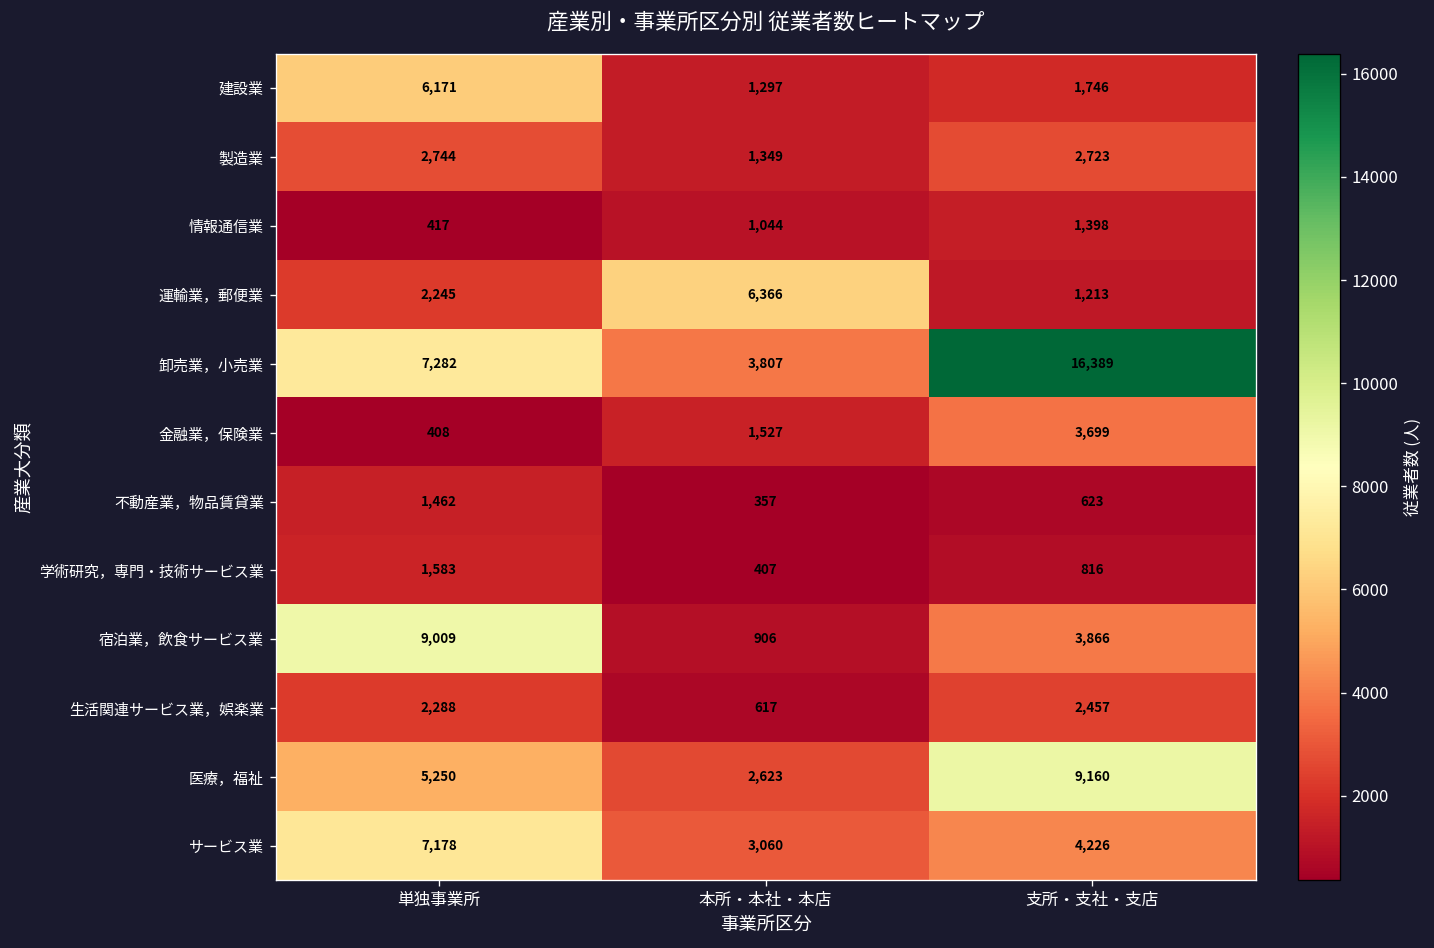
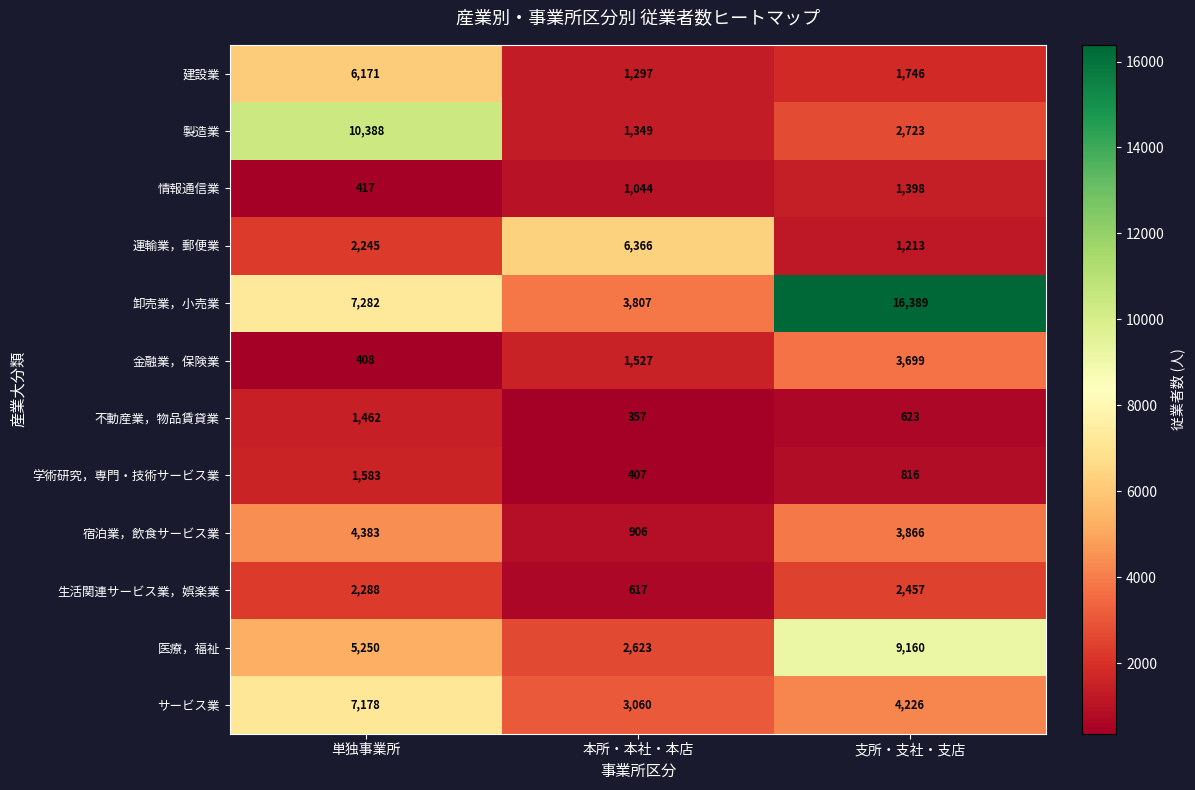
  {
    "建設業": {
      "単独事業所": "6,171",
      "本所・本社・本店": "1,297",
      "支所・支社・支店": "1,746"
    },
    "製造業": {
-     "単独事業所": "2,744",
+     "単独事業所": "10,388",
      "本所・本社・本店": "1,349",
      "支所・支社・支店": "2,723"
    },
    "情報通信業": {
      "単独事業所": "417",
      "本所・本社・本店": "1,044",
      "支所・支社・支店": "1,398"
    },
    "運輸業，郵便業": {
      "単独事業所": "2,245",
      "本所・本社・本店": "6,366",
      "支所・支社・支店": "1,213"
    },
    "卸売業，小売業": {
      "単独事業所": "7,282",
      "本所・本社・本店": "3,807",
      "支所・支社・支店": "16,389"
    },
    "金融業，保険業": {
      "単独事業所": "408",
      "本所・本社・本店": "1,527",
      "支所・支社・支店": "3,699"
    },
    "不動産業，物品賃貸業": {
      "単独事業所": "1,462",
      "本所・本社・本店": "357",
      "支所・支社・支店": "623"
    },
    "学術研究，専門・技術サービス業": {
      "単独事業所": "1,583",
      "本所・本社・本店": "407",
      "支所・支社・支店": "816"
    },
    "宿泊業，飲食サービス業": {
-     "単独事業所": "9,009",
+     "単独事業所": "4,383",
      "本所・本社・本店": "906",
      "支所・支社・支店": "3,866"
    },
    "生活関連サービス業，娯楽業": {
      "単独事業所": "2,288",
      "本所・本社・本店": "617",
      "支所・支社・支店": "2,457"
    },
    "医療，福祉": {
      "単独事業所": "5,250",
      "本所・本社・本店": "2,623",
      "支所・支社・支店": "9,160"
    },
    "サービス業": {
      "単独事業所": "7,178",
      "本所・本社・本店": "3,060",
      "支所・支社・支店": "4,226"
    }
  }
